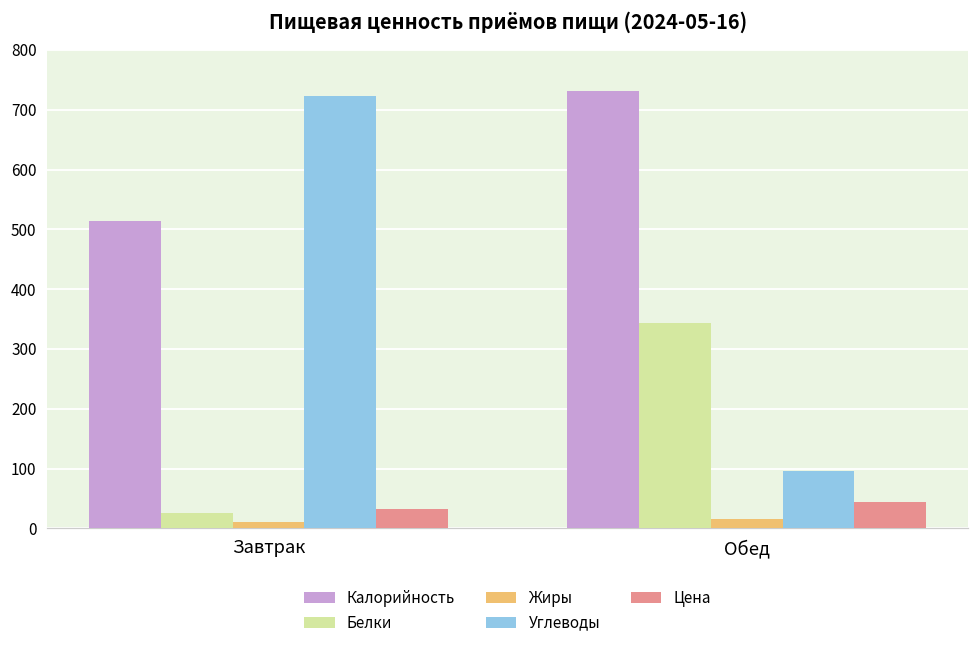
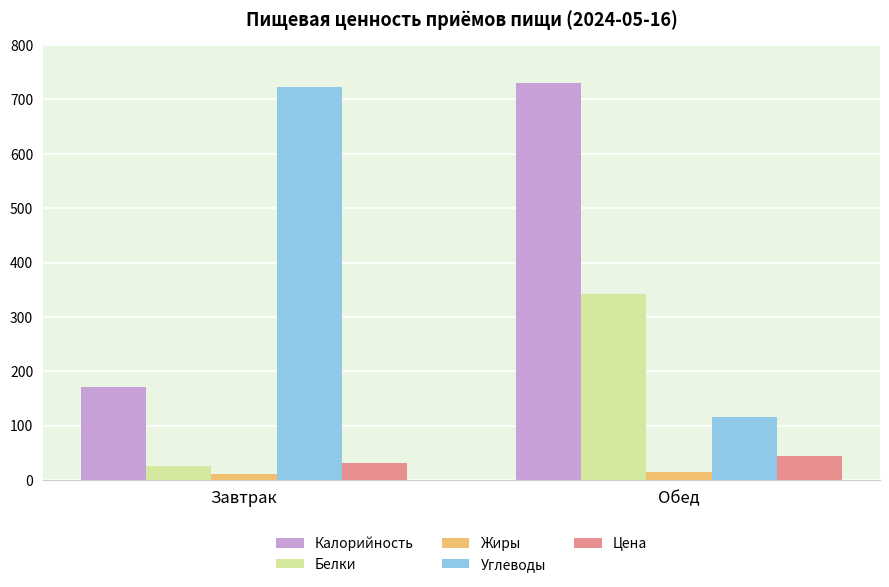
  {
    "Калорийность": {
-     "Завтрак": 510,
+     "Завтрак": 170,
      "Обед": 730
    },
    "Белки": {
      "Завтрак": 30,
      "Обед": 340
    },
    "Углеводы": {
      "Завтрак": 720,
-     "Обед": 100
+     "Обед": 120
    }
  }
